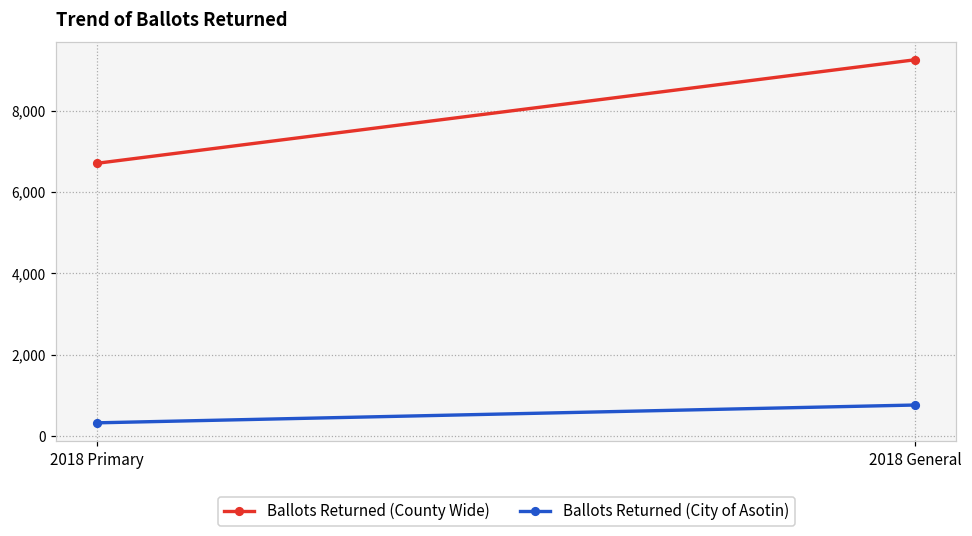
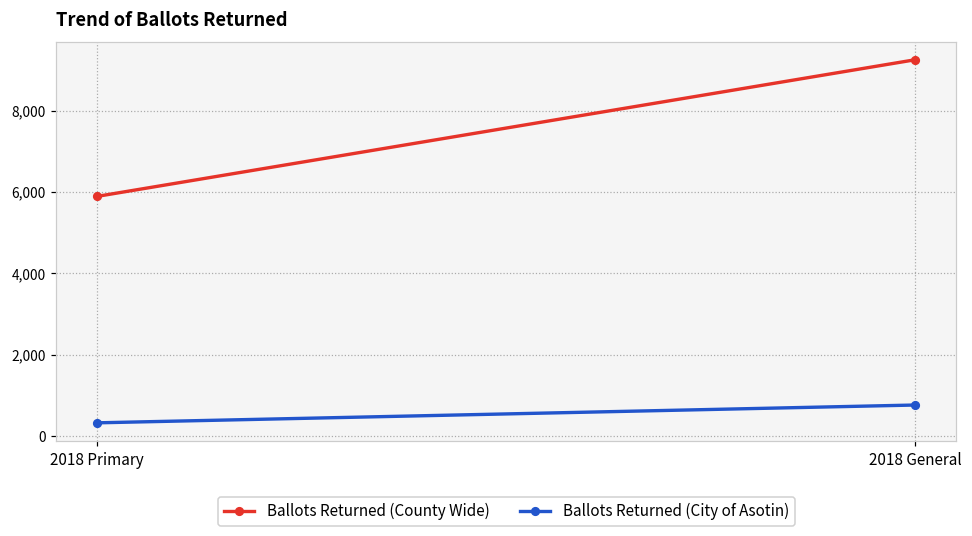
  {
    "Ballots Returned (County Wide)": {
-     "2018 Primary": "6,700",
+     "2018 Primary": "5,900",
      "2018 General": "9,300"
    },
    "Ballots Returned (City of Asotin)": {
      "2018 Primary": "300",
      "2018 General": "800"
    }
  }
